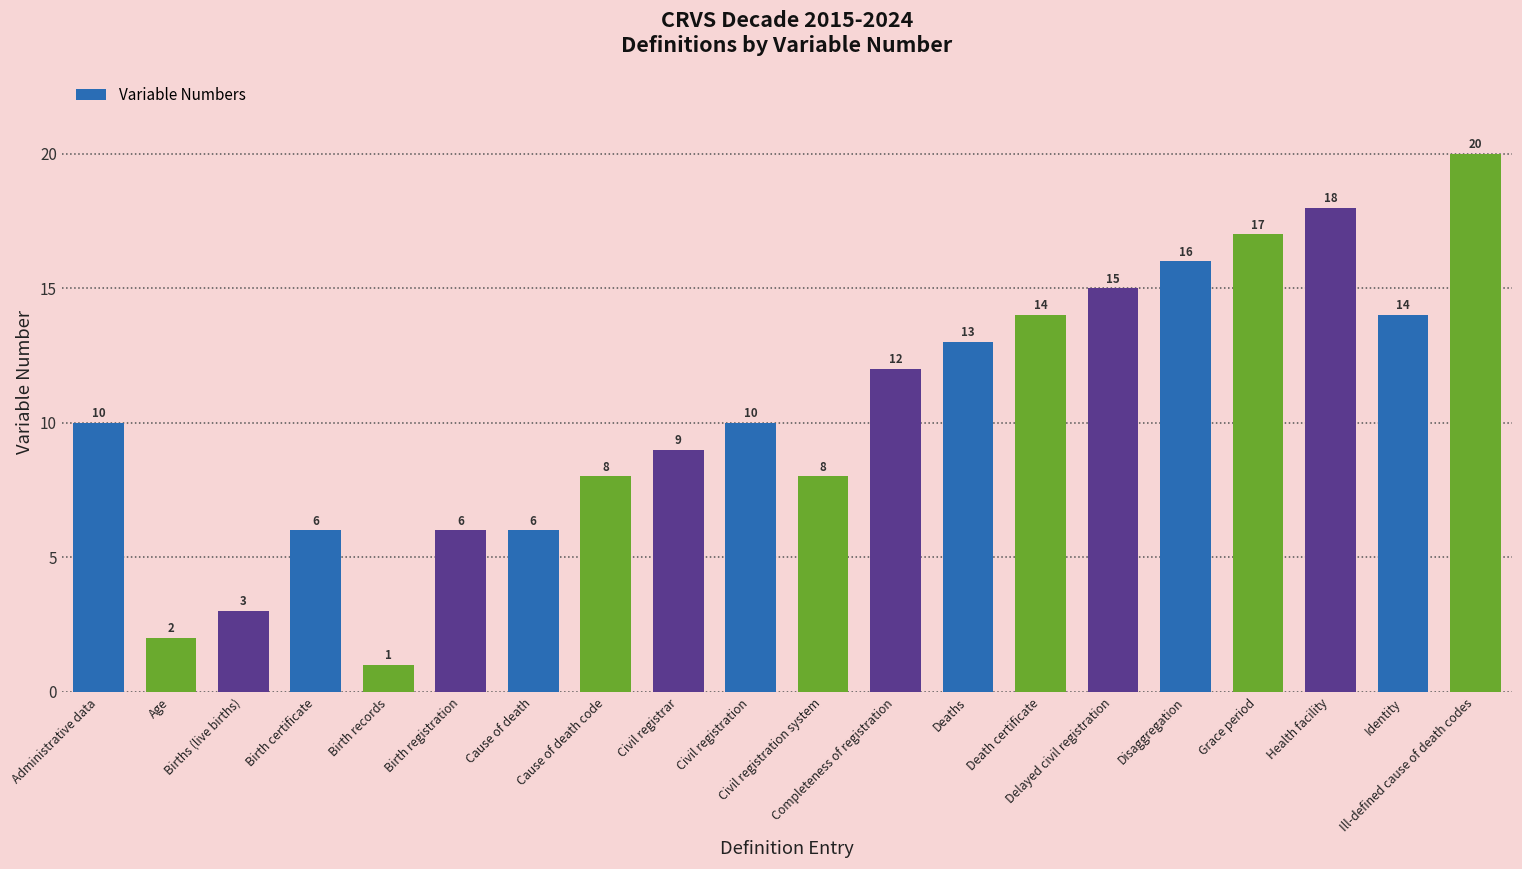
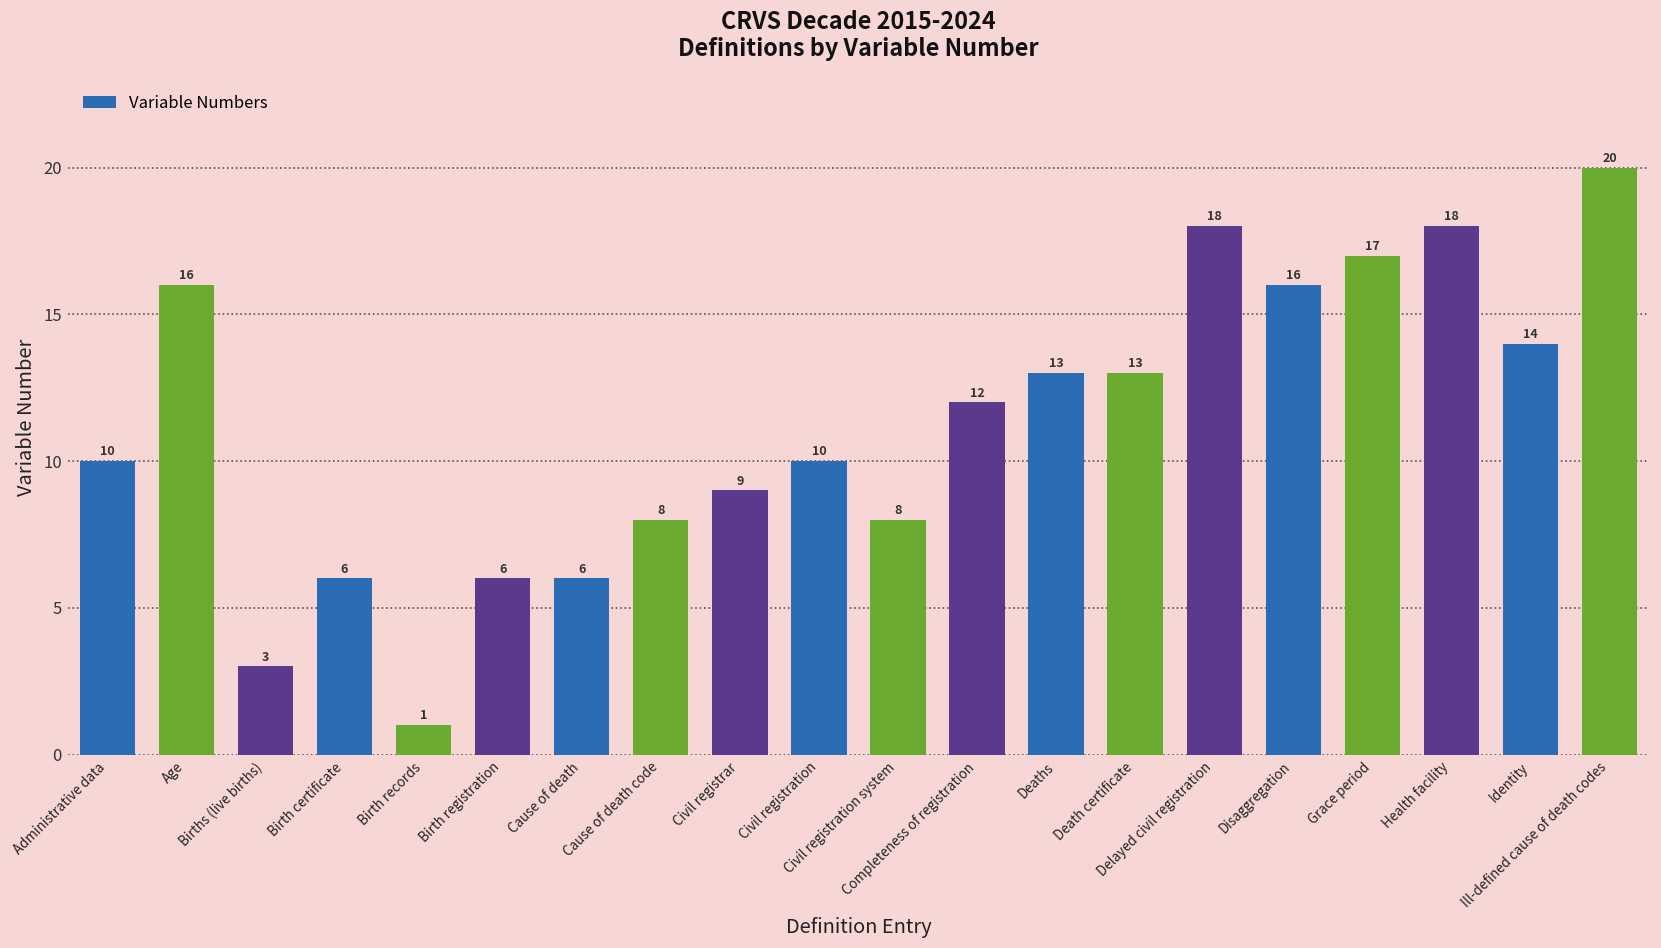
  {
    "Administrative data": 10,
-   "Age": 2,
+   "Age": 16,
    "Births (live births)": 3,
    "Birth certificate": 6,
    "Birth records": 1,
    "Birth registration": 6,
    "Cause of death": 6,
    "Cause of death code": 8,
    "Civil registrar": 9,
    "Civil registration": 10,
    "Civil registration system": 8,
    "Completeness of registration": 12,
    "Deaths": 13,
-   "Death certificate": 14,
-   "Delayed civil registration": 15,
+   "Death certificate": 13,
+   "Delayed civil registration": 18,
    "Disaggregation": 16,
    "Grace period": 17,
    "Health facility": 18,
    "Identity": 14,
    "Ill-defined cause of death codes": 20
  }
